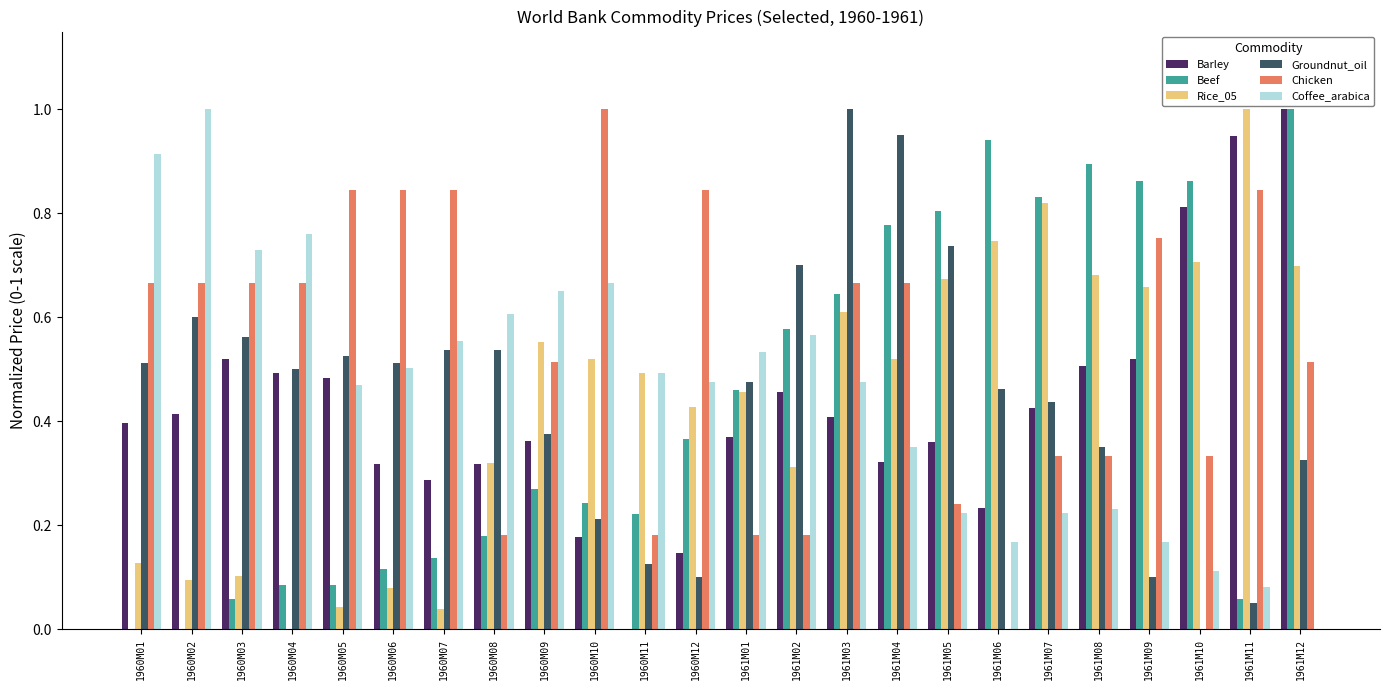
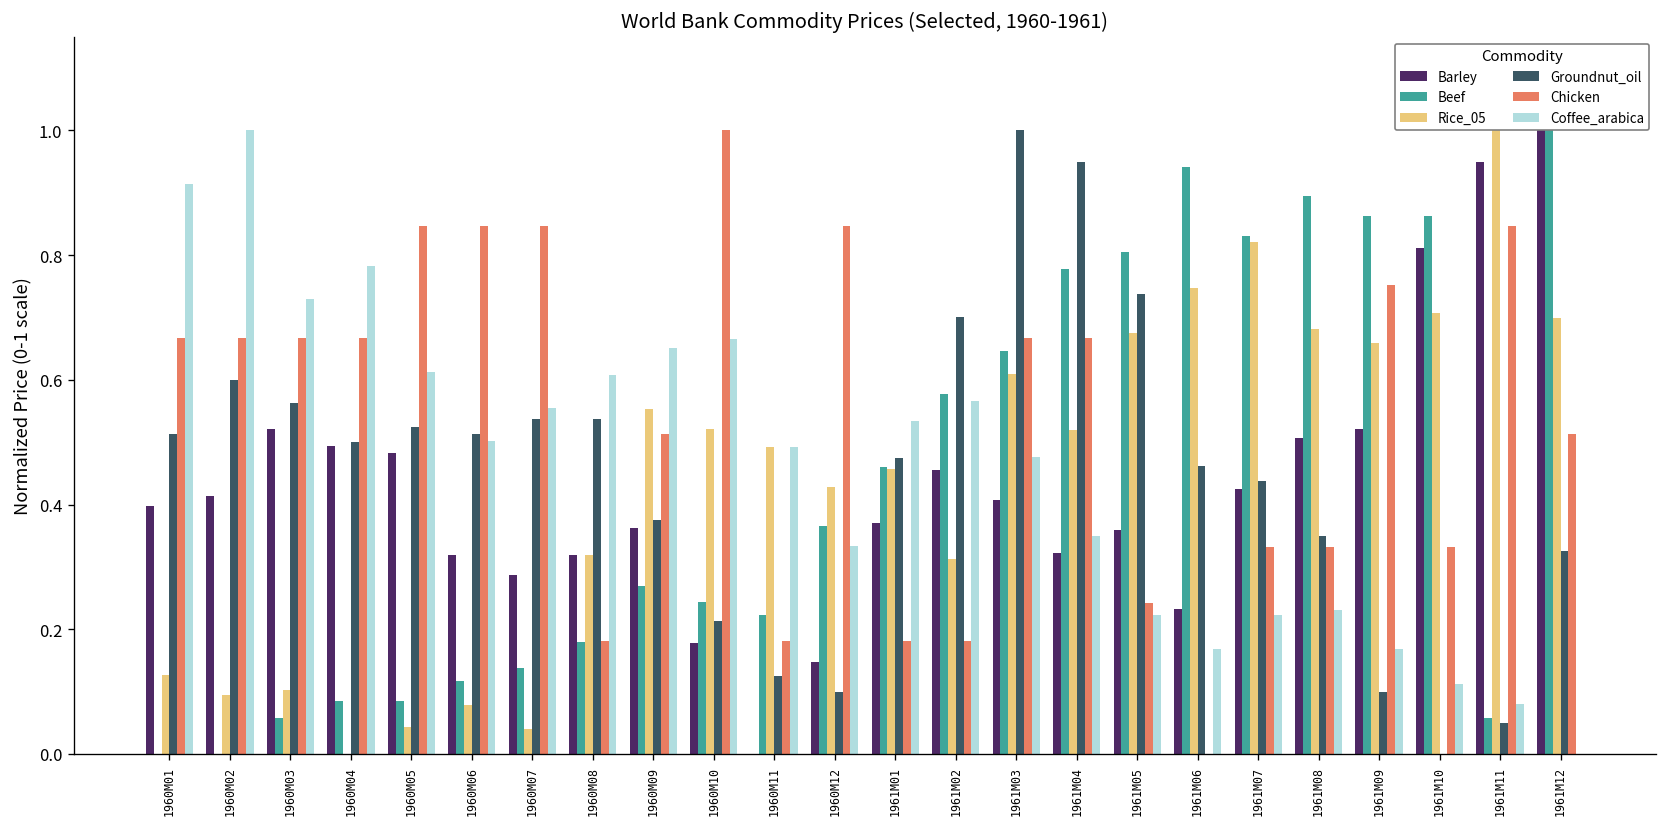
  {
    "Beef": {
      "1960M01": 0.00,
      "1960M02": 0.00,
      "1960M03": 0.06,
      "1960M04": 0.08,
      "1960M05": 0.08,
      "1960M06": 0.12,
      "1960M07": 0.14,
      "1960M08": 0.18,
      "1960M09": 0.27,
      "1960M10": 0.24,
      "1960M11": 0.22,
      "1960M12": 0.37,
      "1961M01": 0.46,
      "1961M02": 0.58,
      "1961M03": 0.65,
      "1961M04": 0.78,
      "1961M05": 0.80,
      "1961M06": 0.94,
      "1961M07": 0.83,
      "1961M08": 0.89,
      "1961M09": 0.86,
      "1961M10": 0.86,
      "1961M11": 0.06,
      "1961M12": 1.00
    },
    "Rice_05": {
      "1960M01": 0.13,
      "1960M02": 0.09,
      "1960M03": 0.10,
      "1960M04": 0.00,
      "1960M05": 0.04,
      "1960M06": 0.08,
      "1960M07": 0.04,
      "1960M08": 0.32,
      "1960M09": 0.55,
      "1960M10": 0.52,
      "1960M11": 0.49,
      "1960M12": 0.43,
      "1961M01": 0.46,
      "1961M02": 0.31,
      "1961M03": 0.61,
      "1961M04": 0.52,
      "1961M05": 0.67,
      "1961M06": 0.75,
      "1961M07": 0.82,
      "1961M08": 0.68,
      "1961M09": 0.66,
      "1961M10": 0.71,
      "1961M11": 1.00,
      "1961M12": 0.70
    },
    "Chicken": {
      "1960M01": 0.67,
      "1960M02": 0.67,
      "1960M03": 0.67,
      "1960M04": 0.67,
      "1960M05": 0.85,
      "1960M06": 0.85,
      "1960M07": 0.85,
      "1960M08": 0.18,
      "1960M09": 0.51,
      "1960M10": 1.00,
      "1960M11": 0.18,
      "1960M12": 0.85,
      "1961M01": 0.18,
      "1961M02": 0.18,
      "1961M03": 0.67,
      "1961M04": 0.67,
      "1961M05": 0.24,
      "1961M06": 0.00,
      "1961M07": 0.33,
      "1961M08": 0.33,
      "1961M09": 0.75,
      "1961M10": 0.33,
      "1961M11": 0.85,
      "1961M12": 0.51
    },
    "Coffee_arabica": {
      "1960M01": 0.91,
      "1960M02": 1.00,
      "1960M03": 0.73,
-     "1960M04": 0.76,
-     "1960M05": 0.47,
+     "1960M04": 0.78,
+     "1960M05": 0.61,
      "1960M06": 0.50,
      "1960M07": 0.56,
      "1960M08": 0.61,
      "1960M09": 0.65,
      "1960M10": 0.67,
      "1960M11": 0.49,
-     "1960M12": 0.48,
+     "1960M12": 0.33,
      "1961M01": 0.53,
      "1961M02": 0.57,
      "1961M03": 0.48,
      "1961M04": 0.35,
      "1961M05": 0.22,
      "1961M06": 0.17,
      "1961M07": 0.22,
      "1961M08": 0.23,
      "1961M09": 0.17,
      "1961M10": 0.11,
      "1961M11": 0.08,
      "1961M12": 0.00
    }
  }
